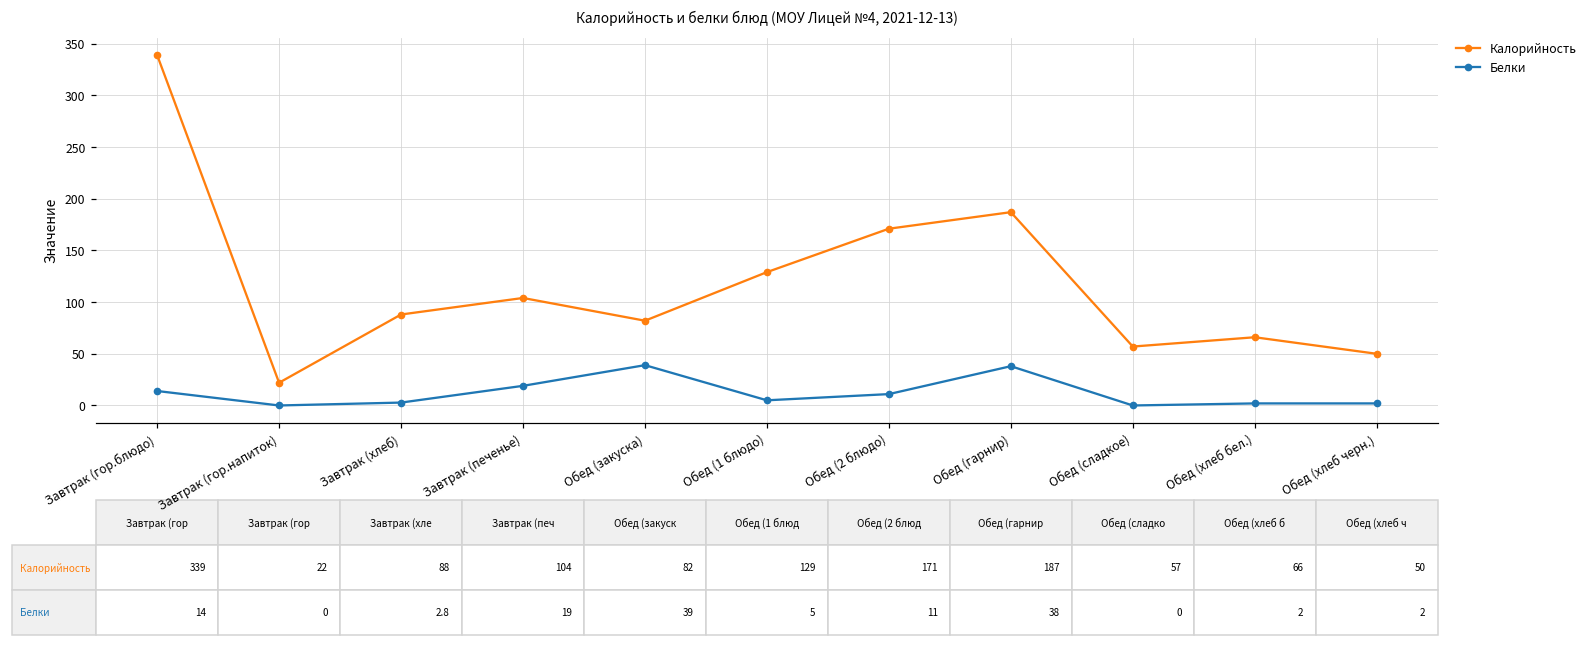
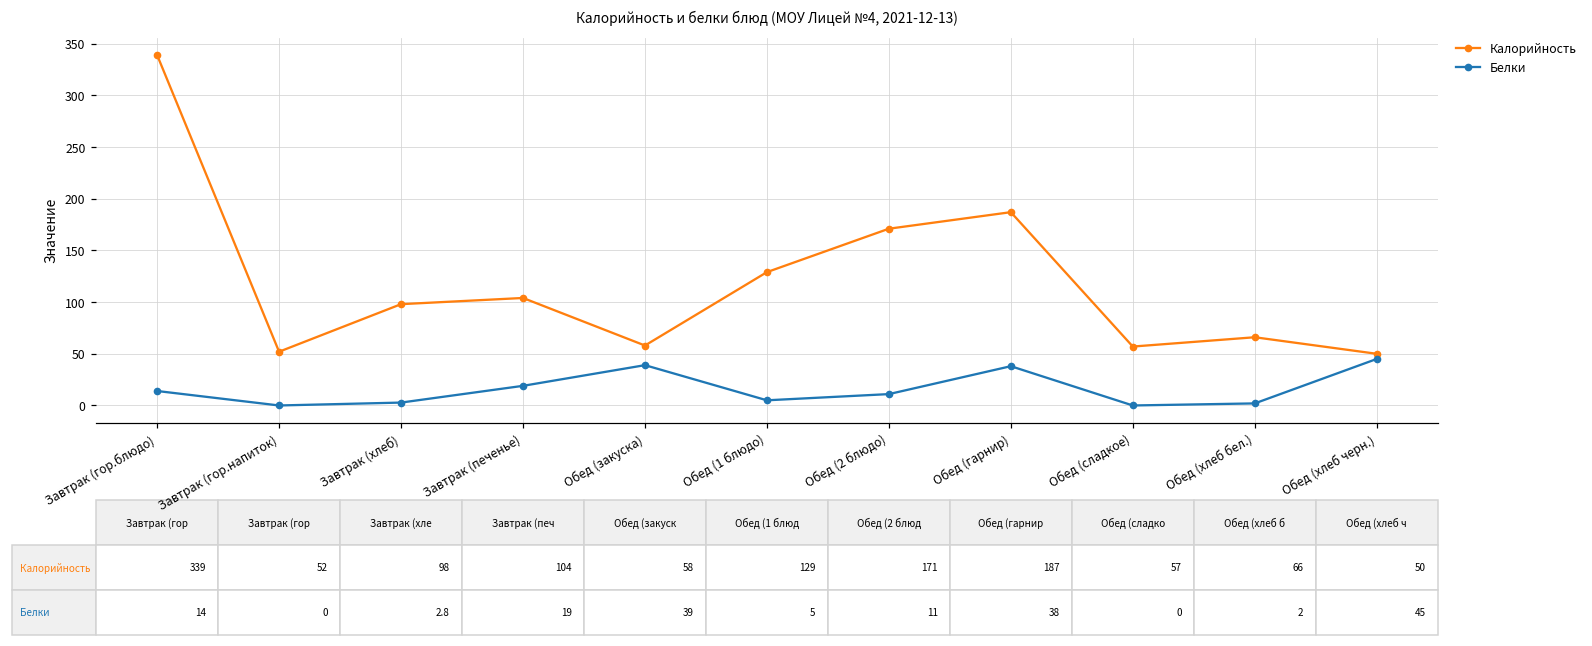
  {
    "Калорийность": {
-     "Завтрак (гор.напиток)": 22,
-     "Завтрак (хлеб)": 88,
-     "Обед (закуска)": 82
+     "Завтрак (гор.напиток)": 52,
+     "Завтрак (хлеб)": 98,
+     "Обед (закуска)": 58
    },
    "Белки": {
-     "Обед (хлеб черн.)": 2
+     "Обед (хлеб черн.)": 45
    }
  }
